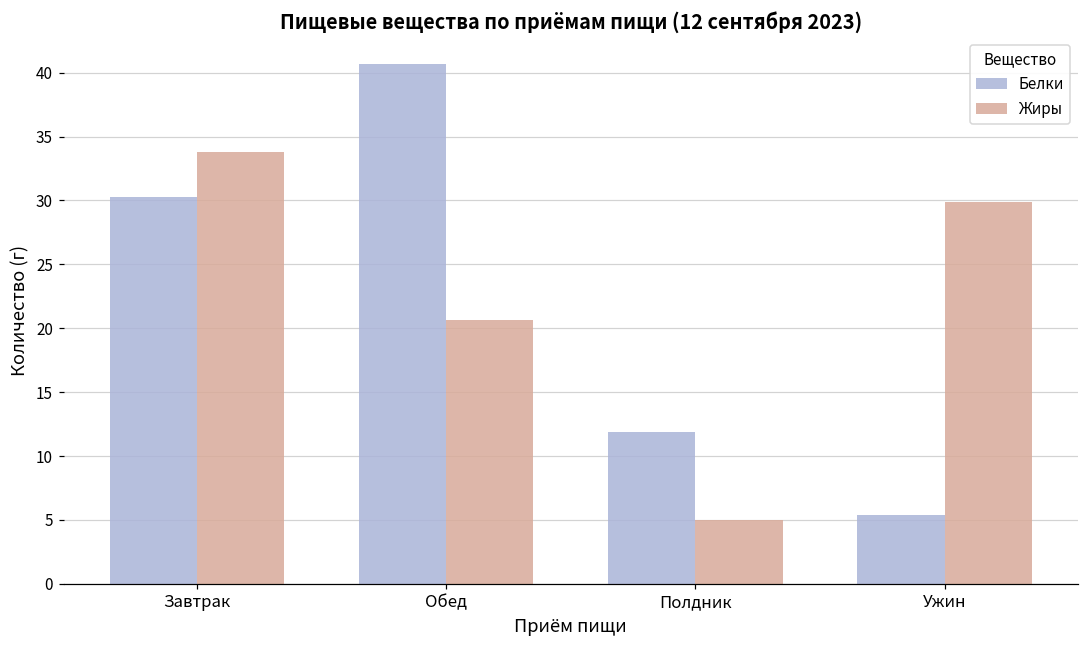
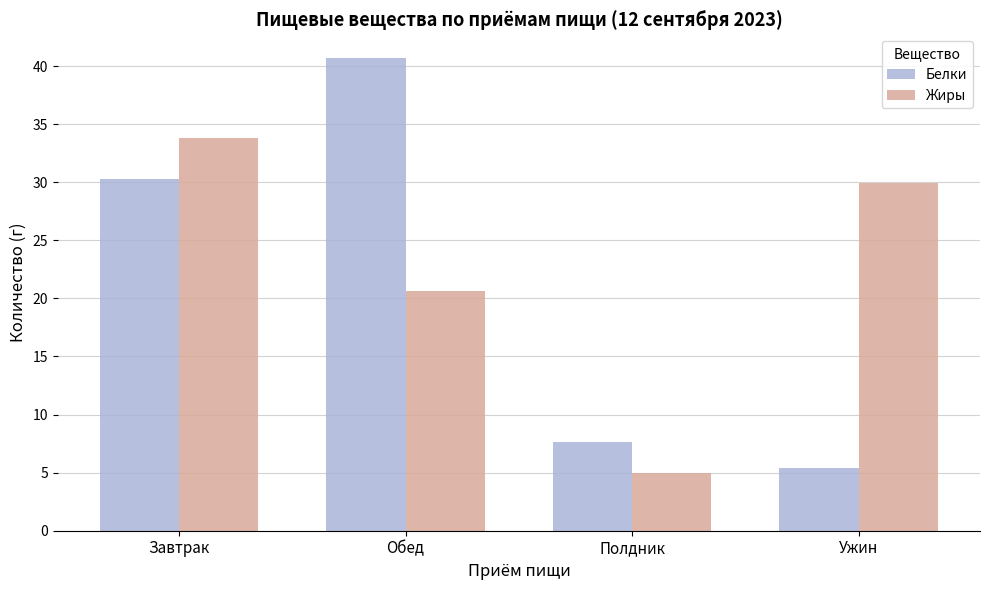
  {
    "Белки": {
      "Завтрак": 30.3,
      "Обед": 40.7,
-     "Полдник": 11.9,
+     "Полдник": 7.7,
      "Ужин": 5.4
    },
    "Жиры": {
      "Завтрак": 33.8,
      "Обед": 20.7,
      "Полдник": 5.0,
      "Ужин": 29.9
    }
  }
